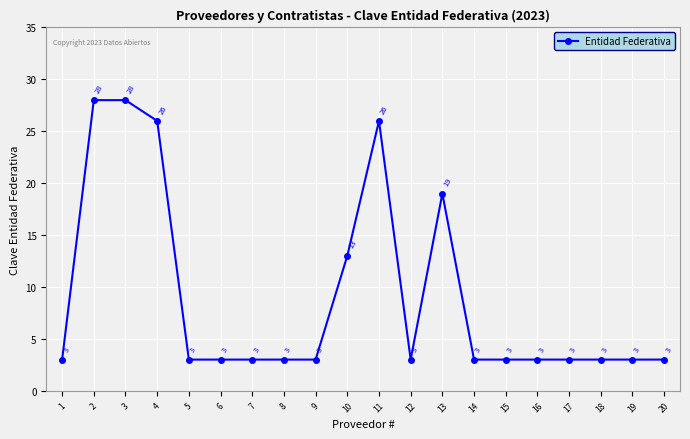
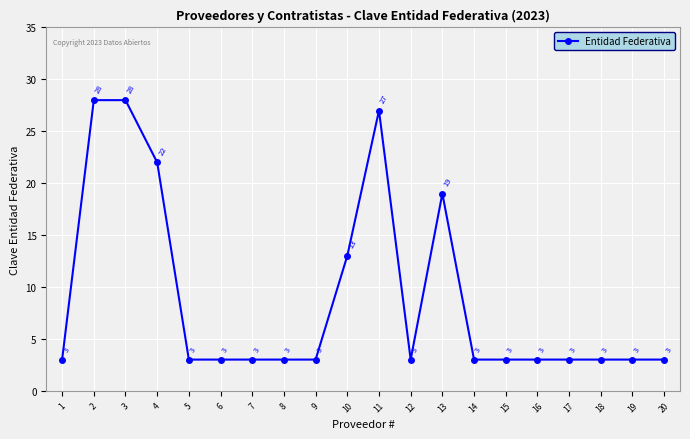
  {
    "1": 3,
    "2": 28,
    "3": 28,
-   "4": 26,
+   "4": 22,
    "5": 3,
    "6": 3,
    "7": 3,
    "8": 3,
    "9": 3,
    "10": 13,
-   "11": 26,
+   "11": 27,
    "12": 3,
    "13": 19,
    "14": 3,
    "15": 3,
    "16": 3,
    "17": 3,
    "18": 3,
    "19": 3,
    "20": 3
  }
